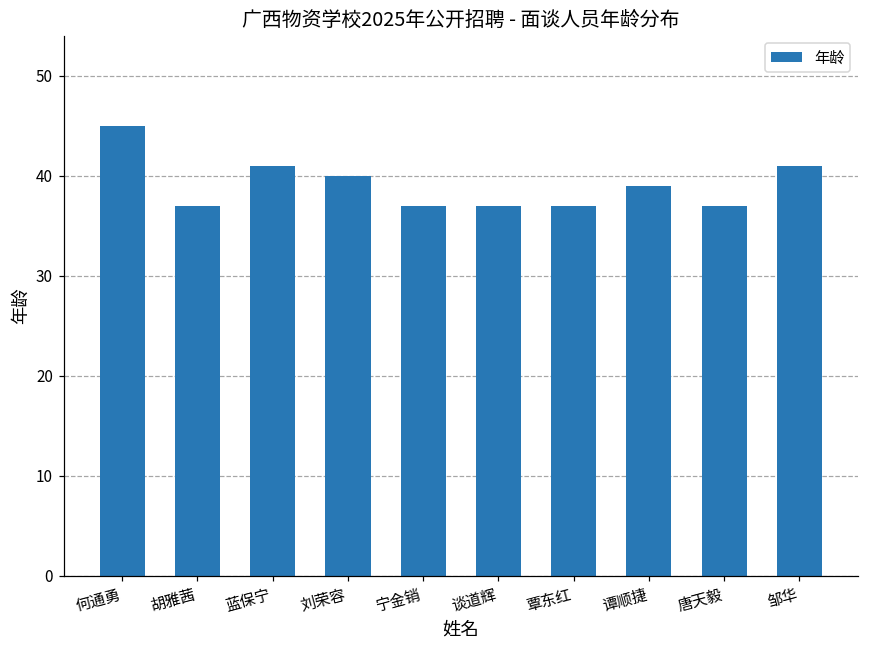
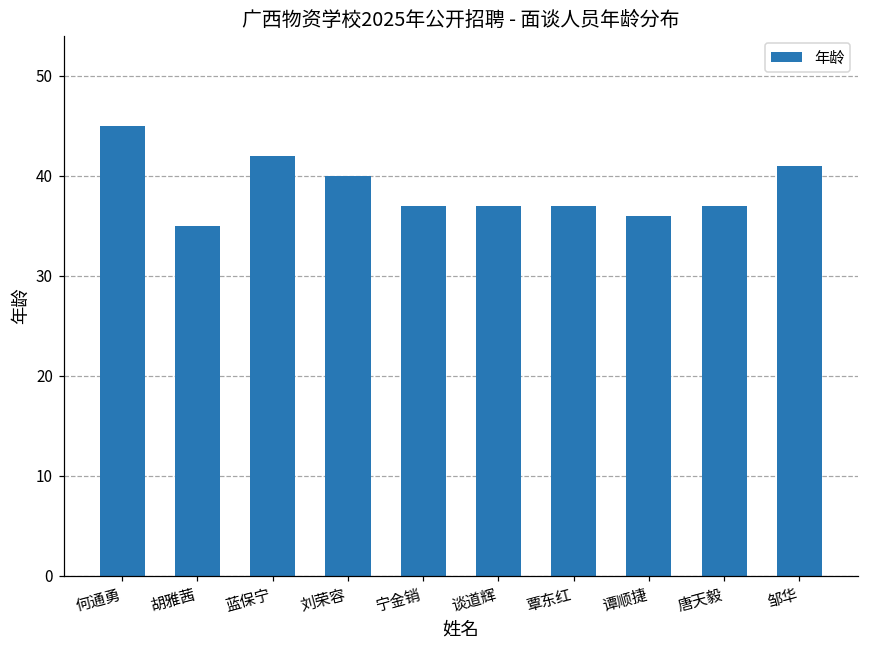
  {
    "何通勇": 45,
-   "胡雅茜": 37,
-   "蓝保宁": 41,
+   "胡雅茜": 35,
+   "蓝保宁": 42,
    "刘荣容": 40,
    "宁金销": 37,
    "谈道辉": 37,
    "覃东红": 37,
-   "谭顺捷": 39,
+   "谭顺捷": 36,
    "唐天毅": 37,
    "邹华": 41
  }
